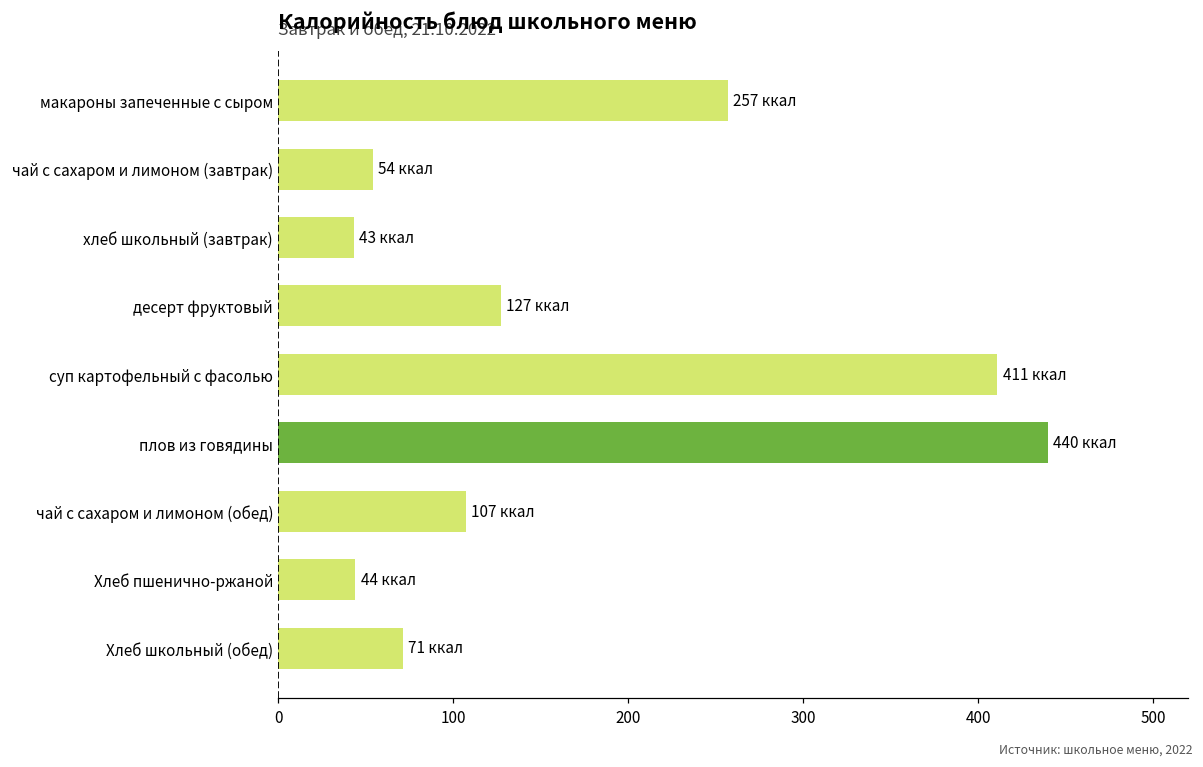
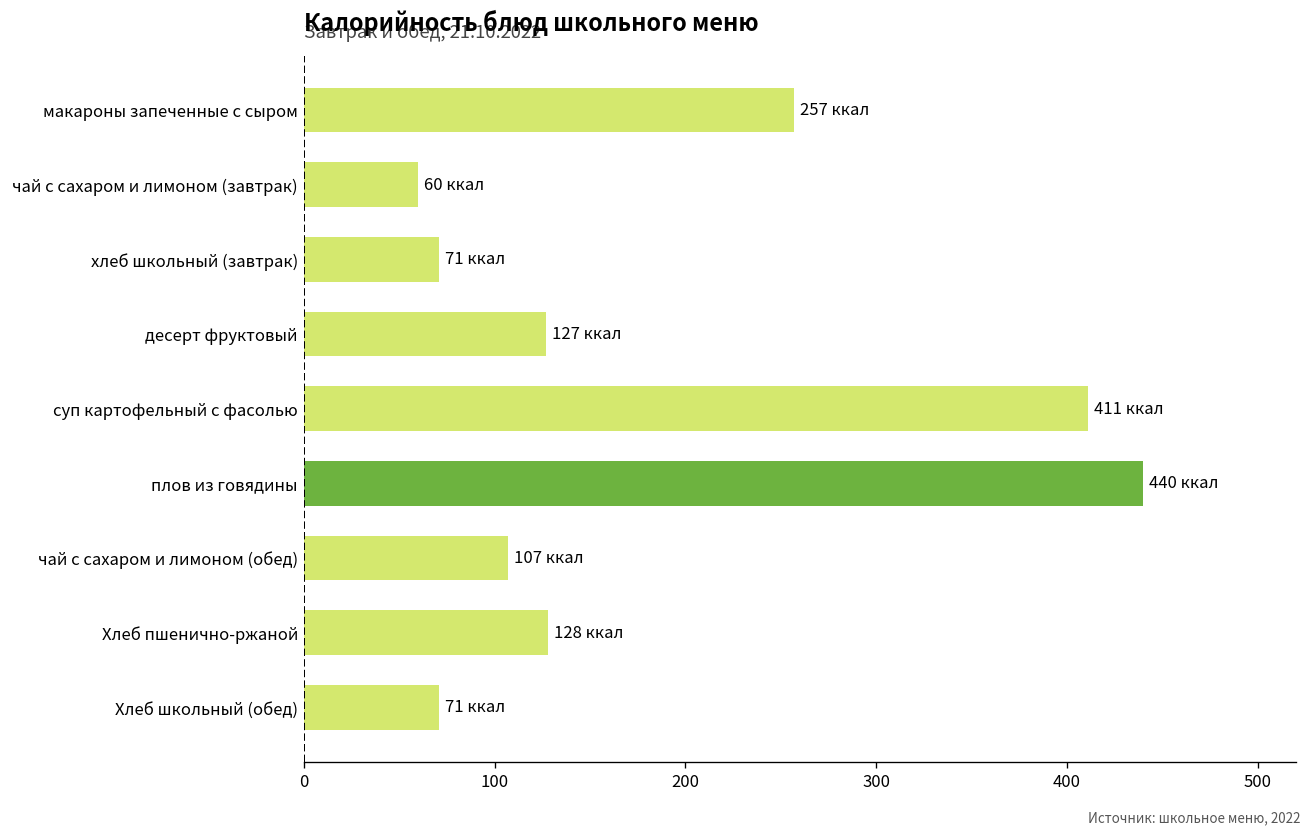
  {
    "макароны запеченные с сыром": 257,
-   "чай с сахаром и лимоном (завтрак)": 54,
-   "хлеб школьный (завтрак)": 43,
+   "чай с сахаром и лимоном (завтрак)": 60,
+   "хлеб школьный (завтрак)": 71,
    "десерт фруктовый": 127,
    "суп картофельный с фасолью": 411,
    "плов из говядины": 440,
    "чай с сахаром и лимоном (обед)": 107,
-   "Хлеб пшенично-ржаной": 44,
+   "Хлеб пшенично-ржаной": 128,
    "Хлеб школьный (обед)": 71
  }
